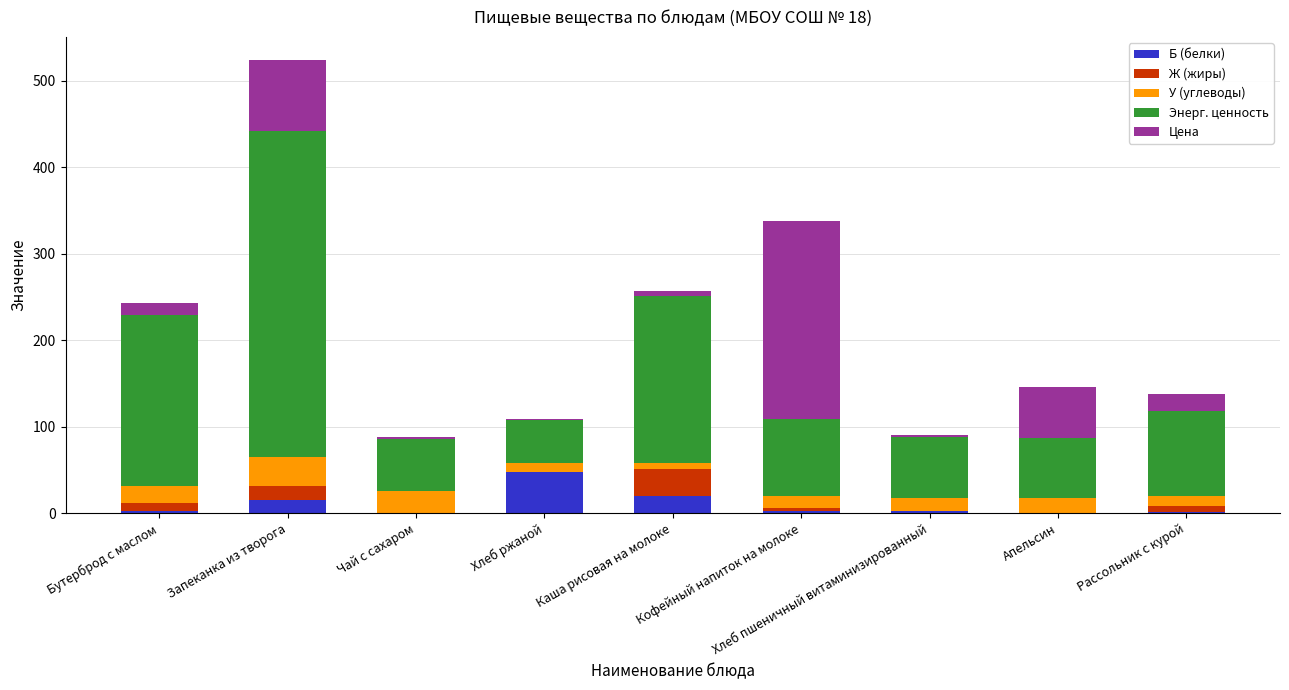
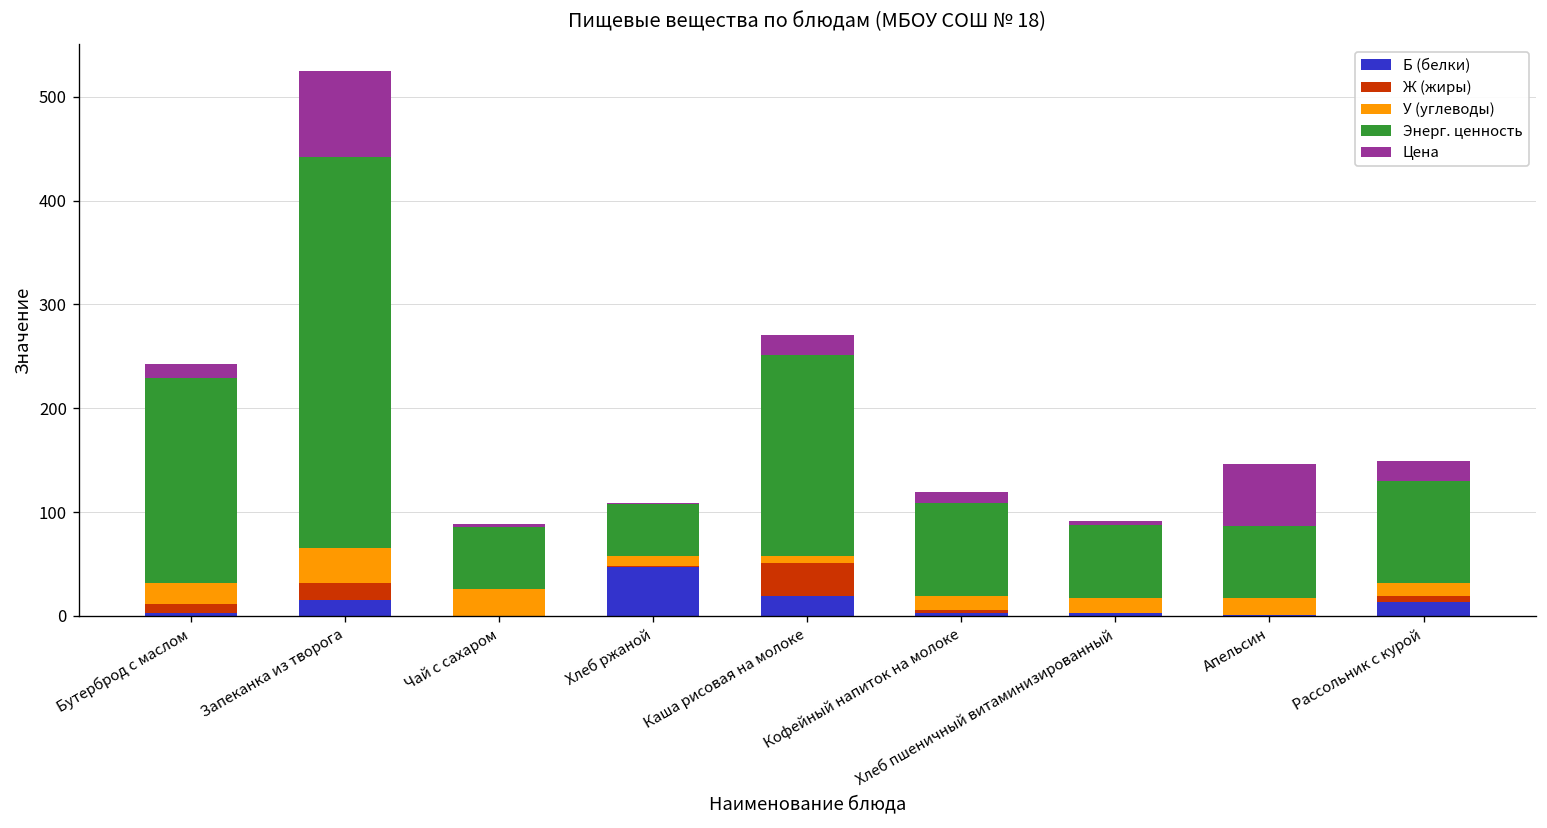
  {
    "Б (белки)": {
      "Бутерброд с маслом": 0,
      "Запеканка из творога": 20,
      "Хлеб ржаной": 50,
      "Каша рисовая на молоке": 20,
      "Кофейный напиток на молоке": 0,
-     "Рассольник с курой": 0
+     "Рассольник с курой": 10
    },
    "Ж (жиры)": {
      "Бутерброд с маслом": 10,
      "Запеканка из творога": 20,
      "Чай с сахаром": 0,
      "Каша рисовая на молоке": 30,
      "Кофейный напиток на молоке": 0,
      "Апельсин": 0,
      "Рассольник с курой": 10
    },
    "У (углеводы)": {
      "Бутерброд с маслом": 20,
      "Запеканка из творога": 30,
      "Чай с сахаром": 30,
      "Хлеб ржаной": 10,
      "Каша рисовая на молоке": 10,
      "Кофейный напиток на молоке": 10,
      "Хлеб пшеничный витаминизированный": 10,
      "Апельсин": 20,
      "Рассольник с курой": 10
    },
    "Энерг. ценность": {
      "Бутерброд с маслом": 200,
      "Запеканка из творога": 380,
      "Чай с сахаром": 60,
      "Хлеб ржаной": 50,
      "Каша рисовая на молоке": 190,
      "Кофейный напиток на молоке": 90,
      "Хлеб пшеничный витаминизированный": 70,
      "Апельсин": 70,
      "Рассольник с курой": 100
    },
    "Цена": {
      "Бутерброд с маслом": 10,
      "Запеканка из творога": 80,
-     "Каша рисовая на молоке": 10,
-     "Кофейный напиток на молоке": 230,
+     "Каша рисовая на молоке": 20,
+     "Кофейный напиток на молоке": 10,
      "Хлеб пшеничный витаминизированный": 0,
      "Апельсин": 60,
      "Рассольник с курой": 20
    }
  }
